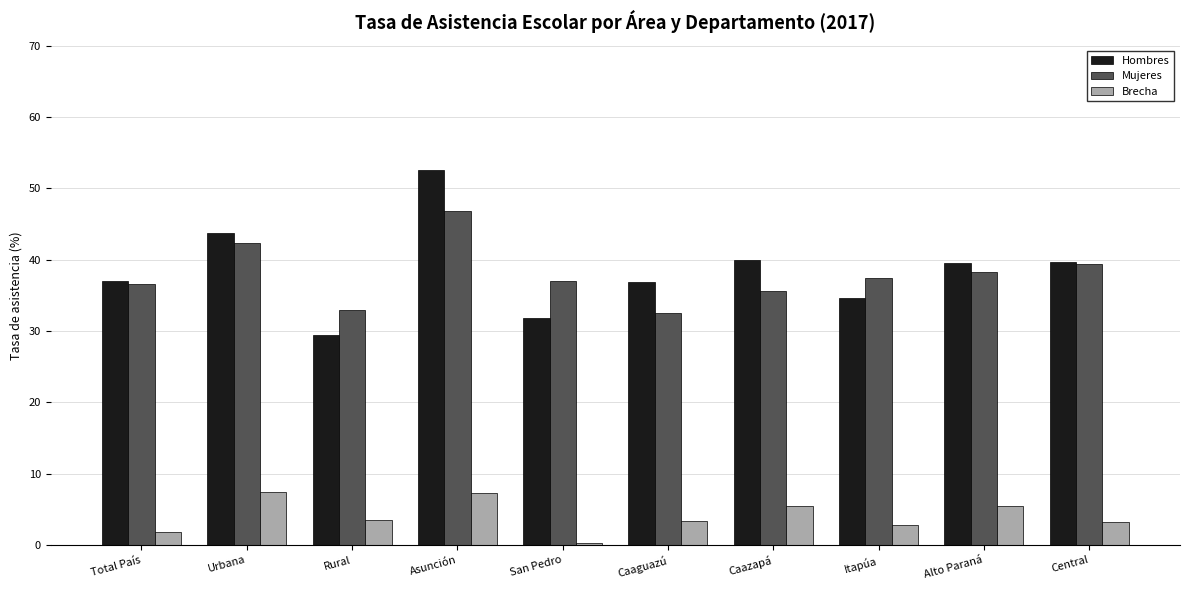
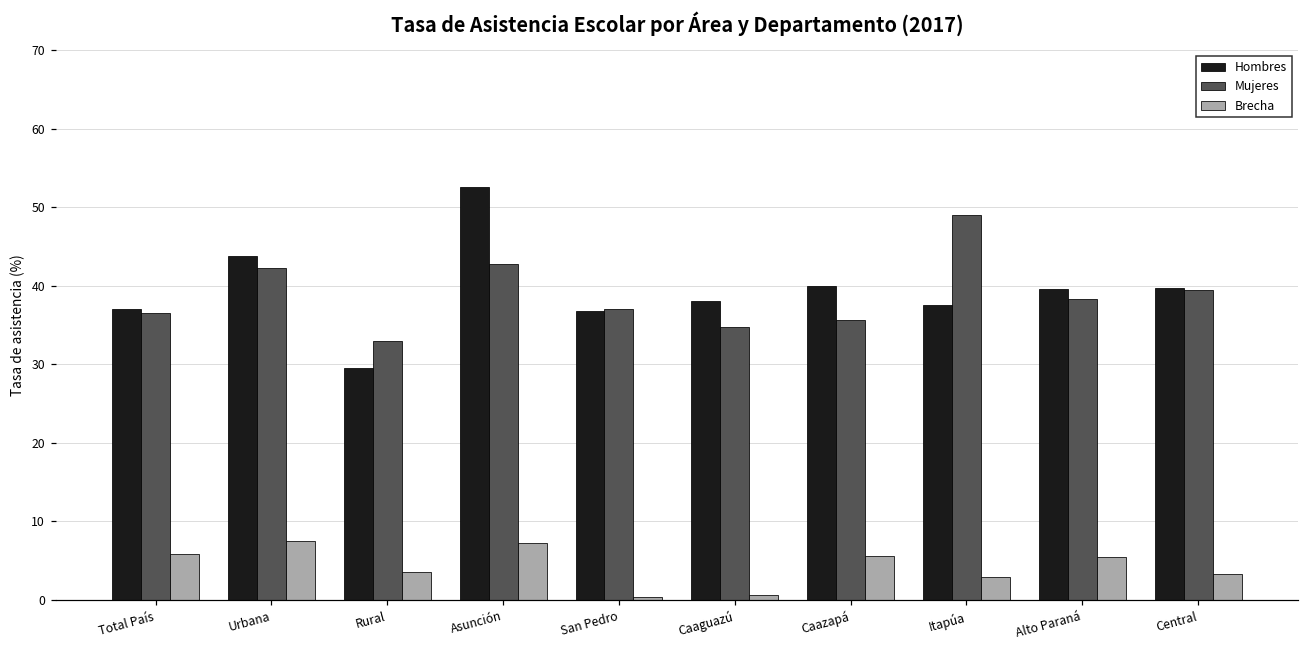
  {
    "Hombres": {
      "Total País": 37,
      "Urbana": 44,
      "Rural": 29,
      "Asunción": 53,
-     "San Pedro": 32,
-     "Caaguazú": 37,
+     "San Pedro": 37,
+     "Caaguazú": 38,
      "Caazapá": 40,
-     "Itapúa": 35,
+     "Itapúa": 38,
      "Alto Paraná": 40,
      "Central": 40
    },
    "Mujeres": {
      "Total País": 37,
      "Urbana": 42,
      "Rural": 33,
-     "Asunción": 47,
+     "Asunción": 43,
      "San Pedro": 37,
-     "Caaguazú": 33,
+     "Caaguazú": 35,
      "Caazapá": 36,
-     "Itapúa": 37,
+     "Itapúa": 49,
      "Alto Paraná": 38,
      "Central": 39
    },
    "Brecha": {
-     "Total País": 2,
+     "Total País": 6,
      "Urbana": 7,
      "Rural": 3,
      "Asunción": 7,
-     "Caaguazú": 3,
+     "Caaguazú": 1,
      "Caazapá": 6,
      "Itapúa": 3,
      "Alto Paraná": 5,
      "Central": 3
    }
  }
